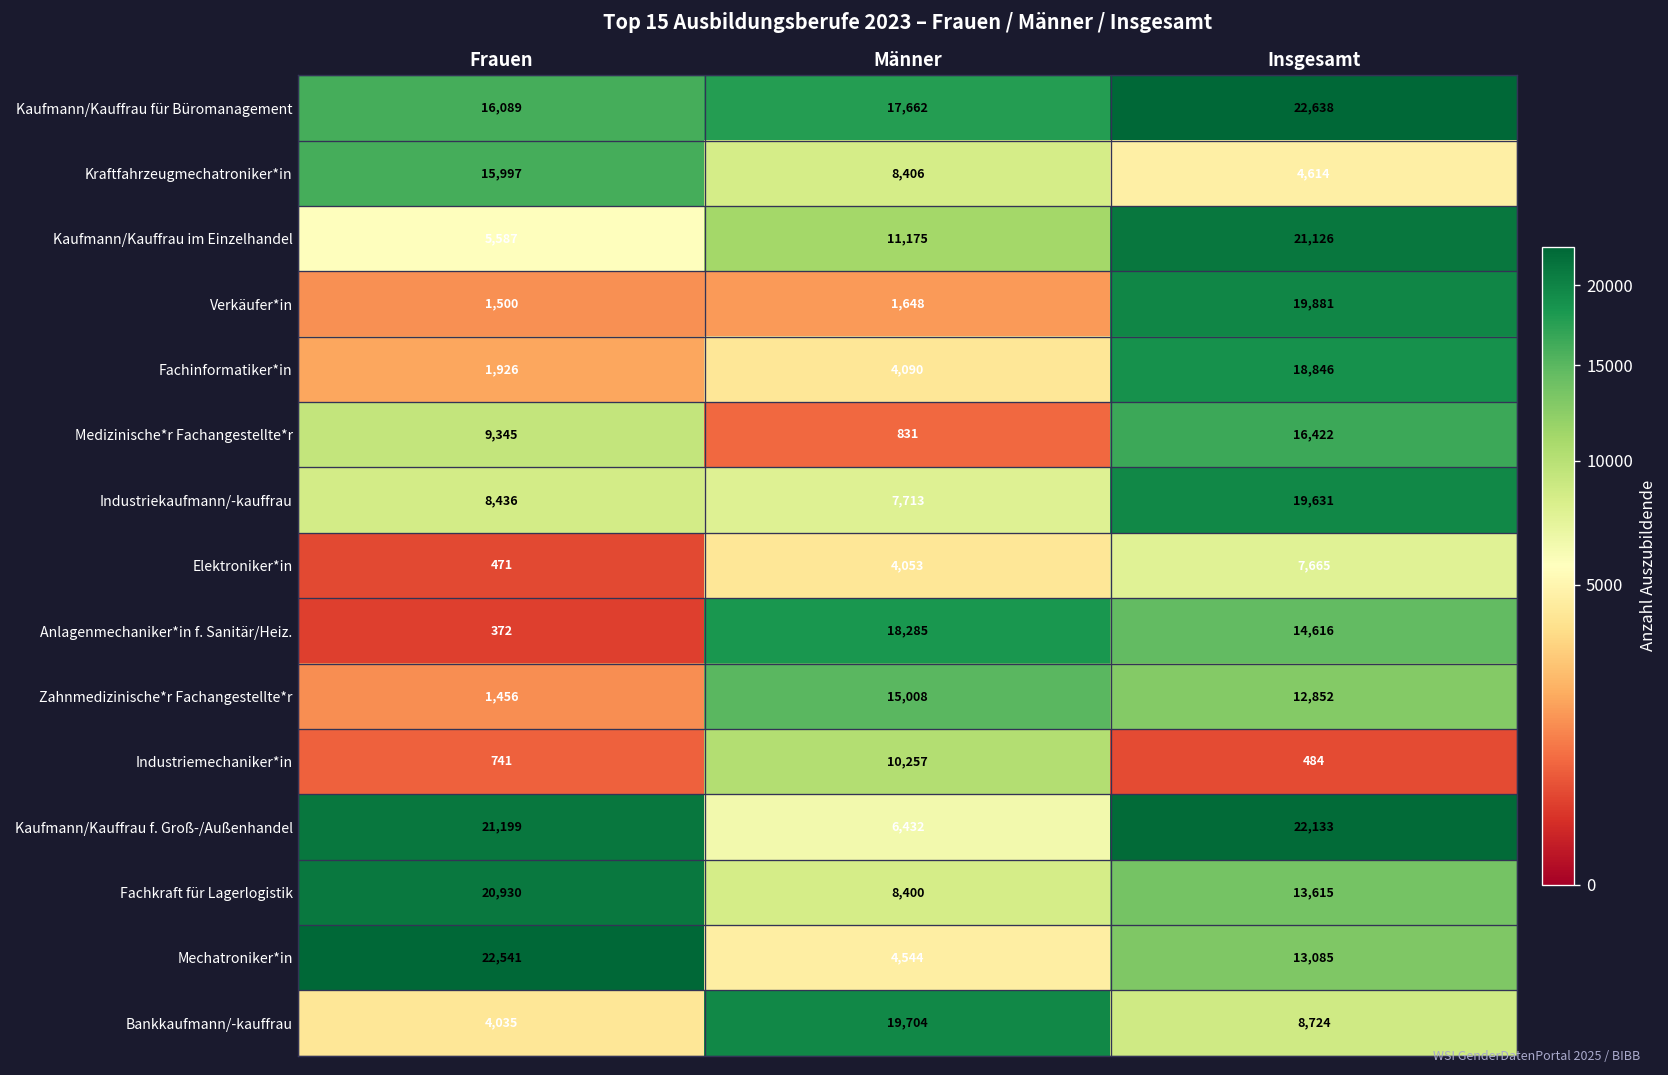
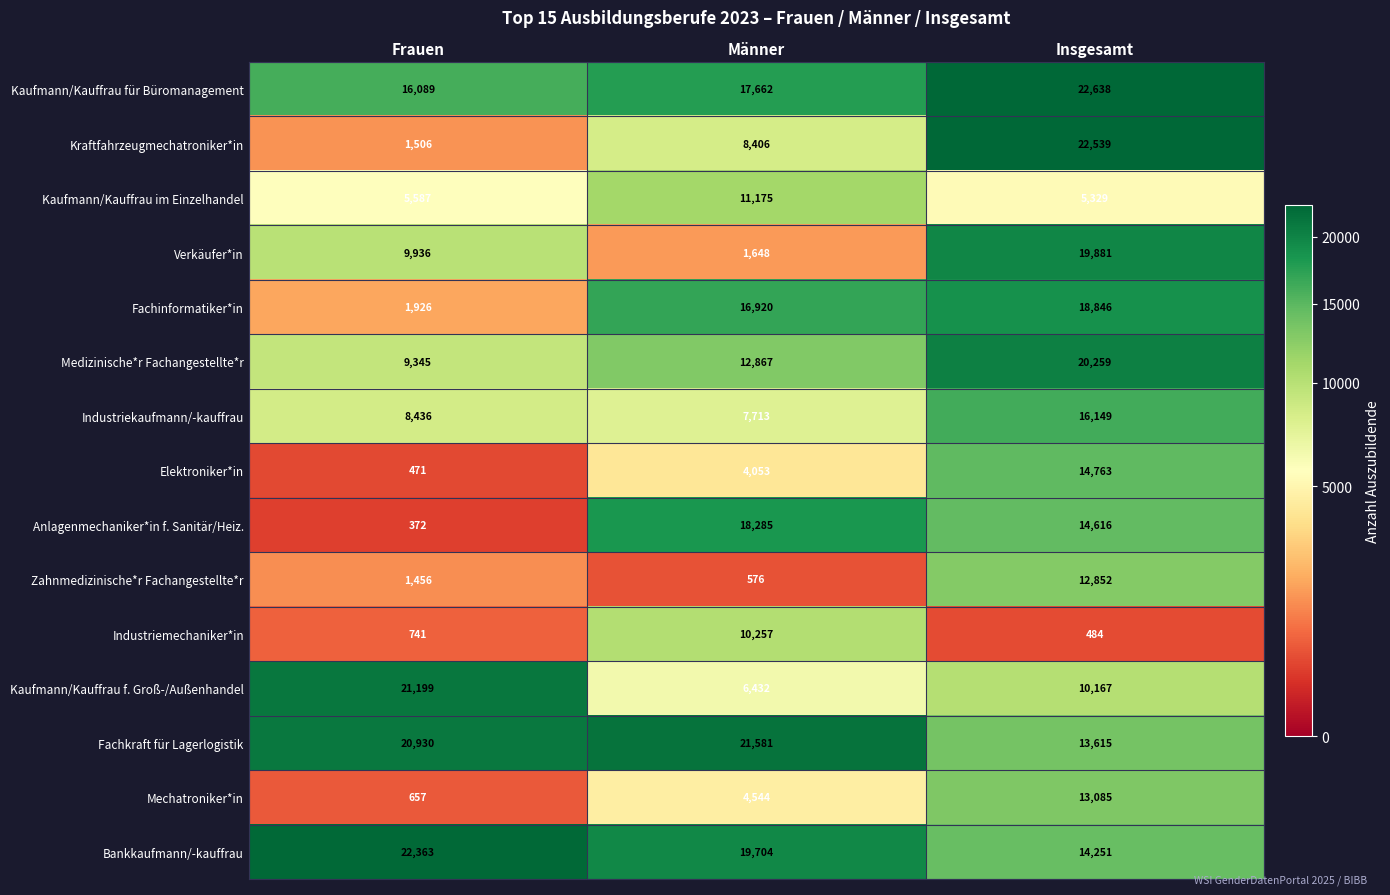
  {
    "Kaufmann/Kauffrau für Büromanagement": {
      "Frauen": "16,089",
      "Männer": "17,662",
      "Insgesamt": "22,638"
    },
    "Kraftfahrzeugmechatroniker*in": {
-     "Frauen": "15,997",
+     "Frauen": "1,506",
      "Männer": "8,406",
-     "Insgesamt": "4,614"
+     "Insgesamt": "22,539"
    },
    "Kaufmann/Kauffrau im Einzelhandel": {
      "Frauen": "5,587",
      "Männer": "11,175",
-     "Insgesamt": "21,126"
+     "Insgesamt": "5,329"
    },
    "Verkäufer*in": {
-     "Frauen": "1,500",
+     "Frauen": "9,936",
      "Männer": "1,648",
      "Insgesamt": "19,881"
    },
    "Fachinformatiker*in": {
      "Frauen": "1,926",
-     "Männer": "4,090",
+     "Männer": "16,920",
      "Insgesamt": "18,846"
    },
    "Medizinische*r Fachangestellte*r": {
      "Frauen": "9,345",
-     "Männer": "831",
-     "Insgesamt": "16,422"
+     "Männer": "12,867",
+     "Insgesamt": "20,259"
    },
    "Industriekaufmann/-kauffrau": {
      "Frauen": "8,436",
      "Männer": "7,713",
-     "Insgesamt": "19,631"
+     "Insgesamt": "16,149"
    },
    "Elektroniker*in": {
      "Frauen": "471",
      "Männer": "4,053",
-     "Insgesamt": "7,665"
+     "Insgesamt": "14,763"
    },
    "Anlagenmechaniker*in f. Sanitär/Heiz.": {
      "Frauen": "372",
      "Männer": "18,285",
      "Insgesamt": "14,616"
    },
    "Zahnmedizinische*r Fachangestellte*r": {
      "Frauen": "1,456",
-     "Männer": "15,008",
+     "Männer": "576",
      "Insgesamt": "12,852"
    },
    "Industriemechaniker*in": {
      "Frauen": "741",
      "Männer": "10,257",
      "Insgesamt": "484"
    },
    "Kaufmann/Kauffrau f. Groß-/Außenhandel": {
      "Frauen": "21,199",
      "Männer": "6,432",
-     "Insgesamt": "22,133"
+     "Insgesamt": "10,167"
    },
    "Fachkraft für Lagerlogistik": {
      "Frauen": "20,930",
-     "Männer": "8,400",
+     "Männer": "21,581",
      "Insgesamt": "13,615"
    },
    "Mechatroniker*in": {
-     "Frauen": "22,541",
+     "Frauen": "657",
      "Männer": "4,544",
      "Insgesamt": "13,085"
    },
    "Bankkaufmann/-kauffrau": {
-     "Frauen": "4,035",
+     "Frauen": "22,363",
      "Männer": "19,704",
-     "Insgesamt": "8,724"
+     "Insgesamt": "14,251"
    }
  }
